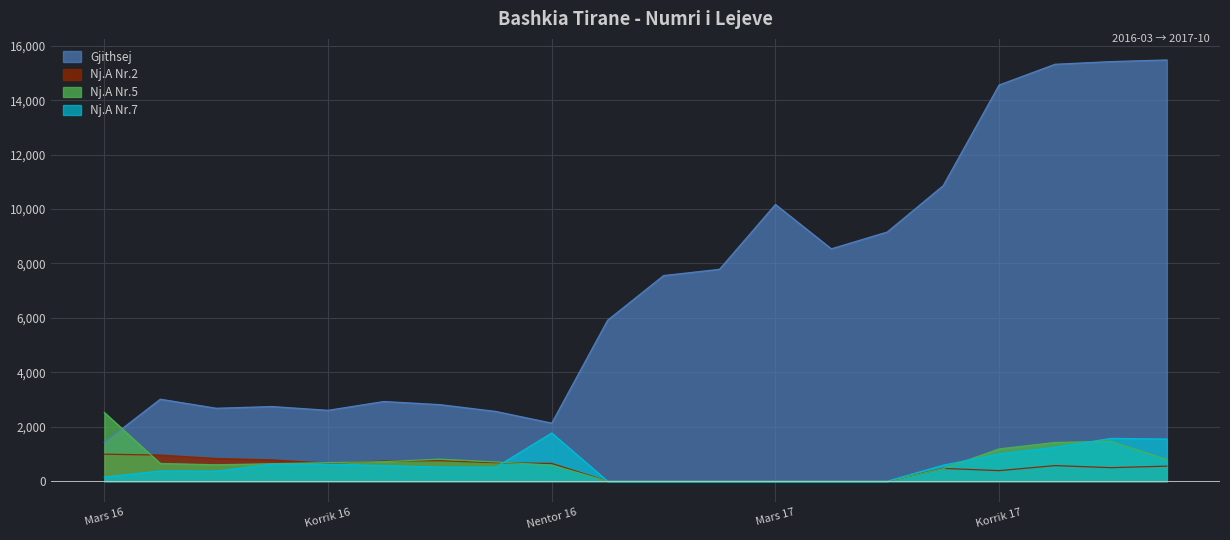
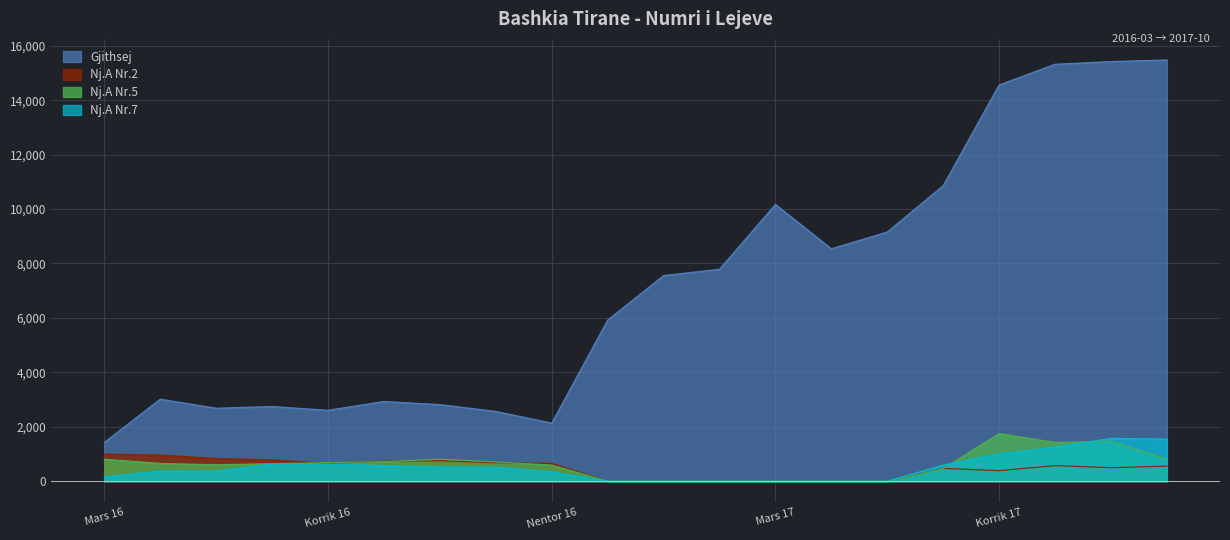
  {
    "Gjithsej": {
      "Mars 16": "1,400",
      "Korrik 16": "2,600",
      "Nentor 16": "2,100",
      "Mars 17": "10,200",
      "Korrik 17": "14,600"
    },
    "Nj.A Nr.2": {
      "Mars 16": "1,000",
      "Korrik 17": "400"
    },
    "Nj.A Nr.5": {
-     "Mars 16": "2,500",
-     "Korrik 17": "1,200"
+     "Mars 16": "800",
+     "Korrik 17": "1,700"
    },
    "Nj.A Nr.7": {
      "Mars 16": "200",
-     "Nentor 16": "1,800",
+     "Nentor 16": "300",
      "Korrik 17": "1,000"
    }
  }
